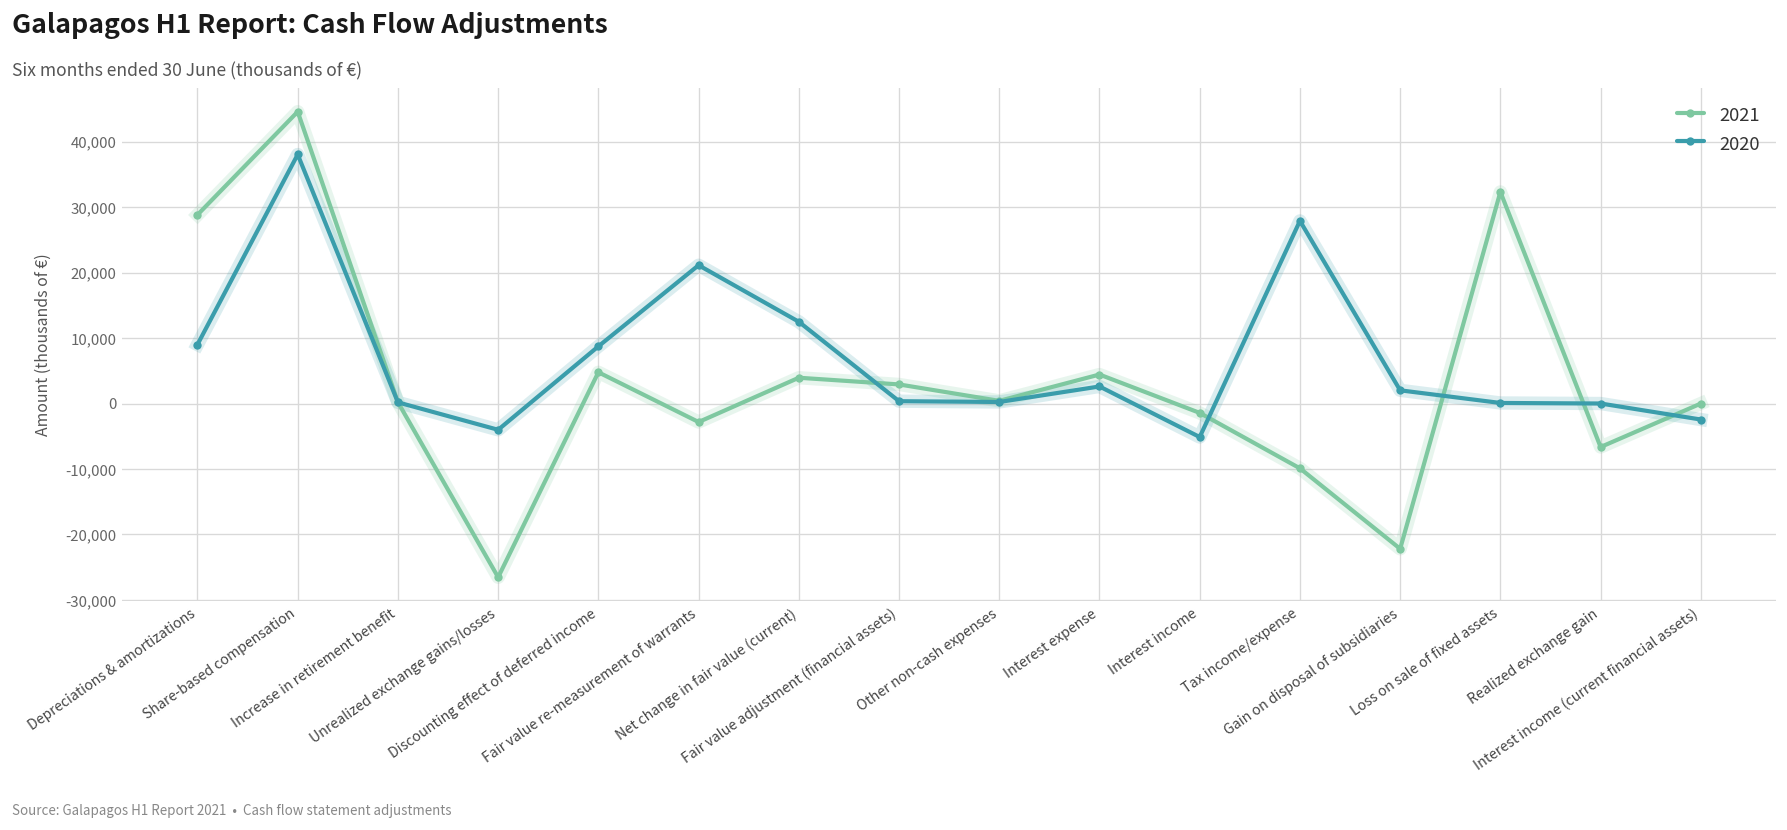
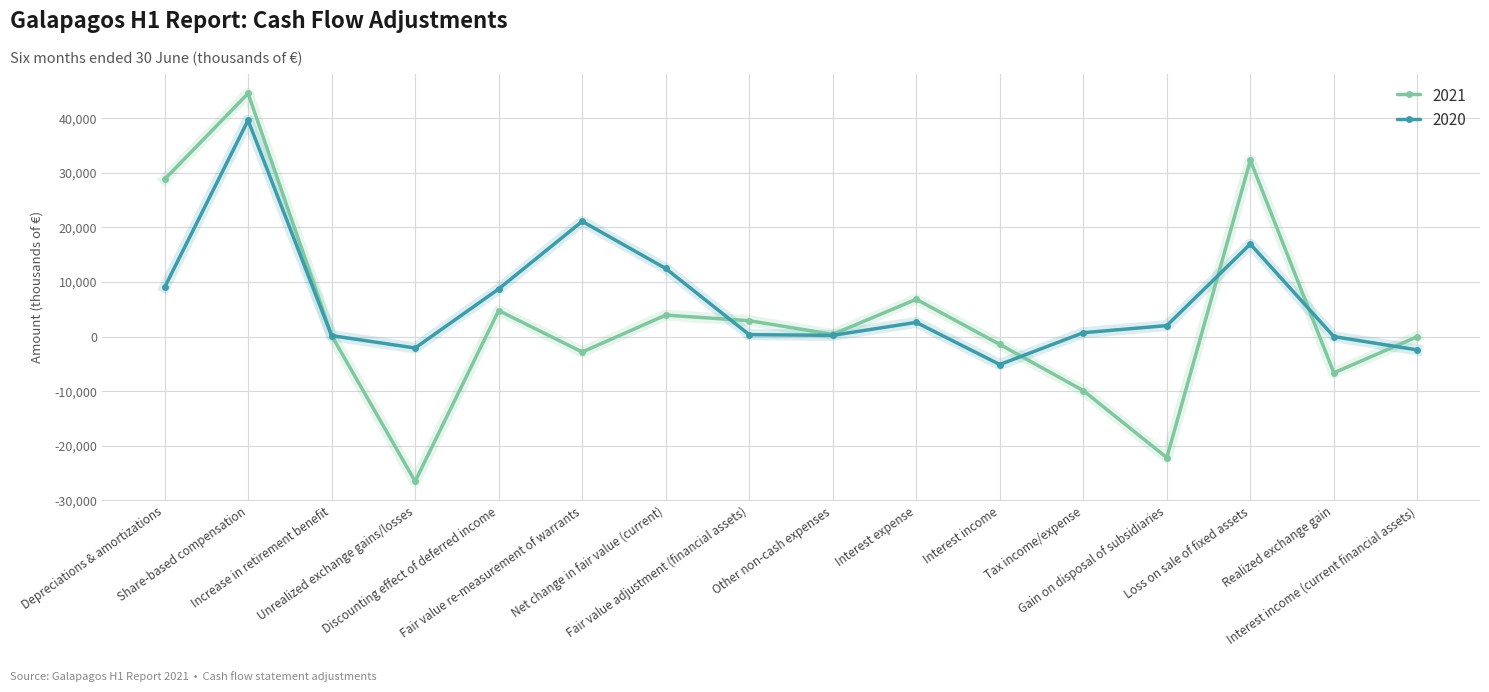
  {
    "2021": {
      "Depreciations & amortizations": "29,000",
      "Share-based compensation": "45,000",
      "Unrealized exchange gains/losses": "-27,000",
      "Discounting effect of deferred income": "5,000",
      "Fair value re-measurement of warrants": "-3,000",
      "Net change in fair value (current)": "4,000",
      "Fair value adjustment (financial assets)": "3,000",
-     "Interest expense": "4,000",
+     "Interest expense": "7,000",
      "Interest income": "-1,000",
      "Tax income/expense": "-10,000",
      "Gain on disposal of subsidiaries": "-22,000",
      "Loss on sale of fixed assets": "32,000",
      "Realized exchange gain": "-7,000",
      "Interest income (current financial assets)": "0"
    },
    "2020": {
      "Depreciations & amortizations": "9,000",
-     "Share-based compensation": "38,000",
-     "Unrealized exchange gains/losses": "-4,000",
+     "Share-based compensation": "40,000",
+     "Unrealized exchange gains/losses": "-2,000",
      "Discounting effect of deferred income": "9,000",
      "Fair value re-measurement of warrants": "21,000",
      "Net change in fair value (current)": "12,000",
      "Fair value adjustment (financial assets)": "0",
      "Interest expense": "3,000",
      "Interest income": "-5,000",
-     "Tax income/expense": "28,000",
+     "Tax income/expense": "1,000",
      "Gain on disposal of subsidiaries": "2,000",
-     "Loss on sale of fixed assets": "0",
+     "Loss on sale of fixed assets": "17,000",
      "Realized exchange gain": "0",
      "Interest income (current financial assets)": "-2,000"
    }
  }
